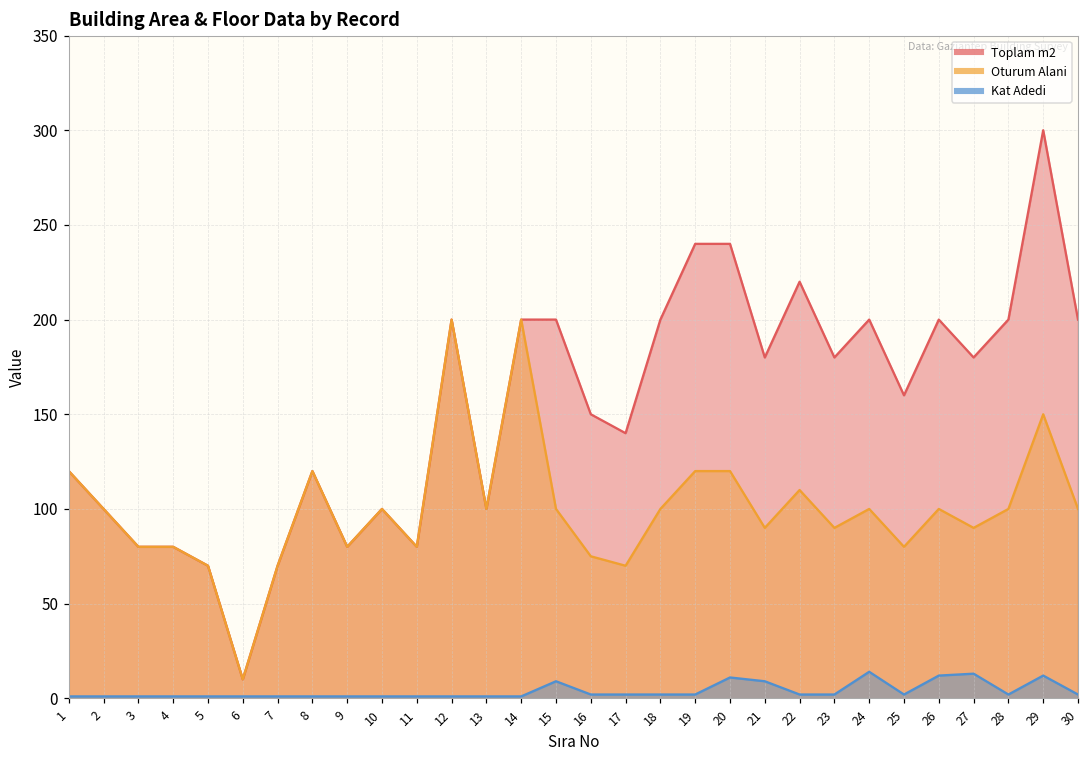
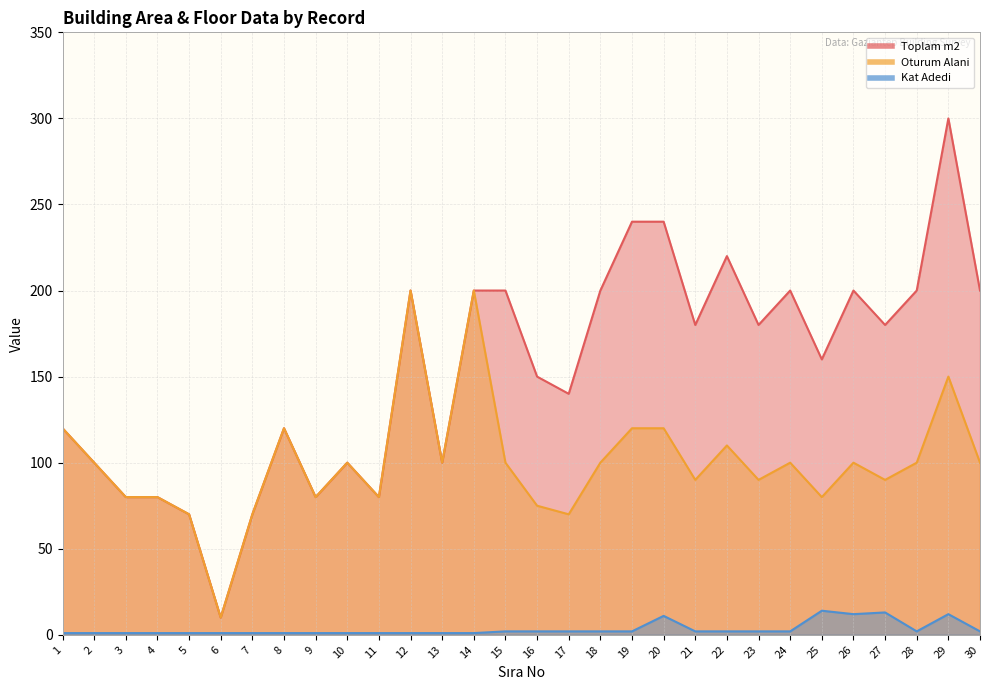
  {
    "Kat Adedi": {
      "1": 1,
      "2": 1,
      "3": 1,
      "4": 1,
      "5": 1,
      "6": 1,
      "7": 1,
      "8": 1,
      "9": 1,
      "10": 1,
      "11": 1,
      "12": 1,
      "13": 1,
      "14": 1,
-     "15": 9,
+     "15": 2,
      "16": 2,
      "17": 2,
      "18": 2,
      "19": 2,
      "20": 11,
-     "21": 9,
+     "21": 2,
      "22": 2,
      "23": 2,
-     "24": 14,
-     "25": 2,
+     "24": 2,
+     "25": 14,
      "26": 12,
      "27": 13,
      "28": 2,
      "29": 12,
      "30": 2
    }
  }
